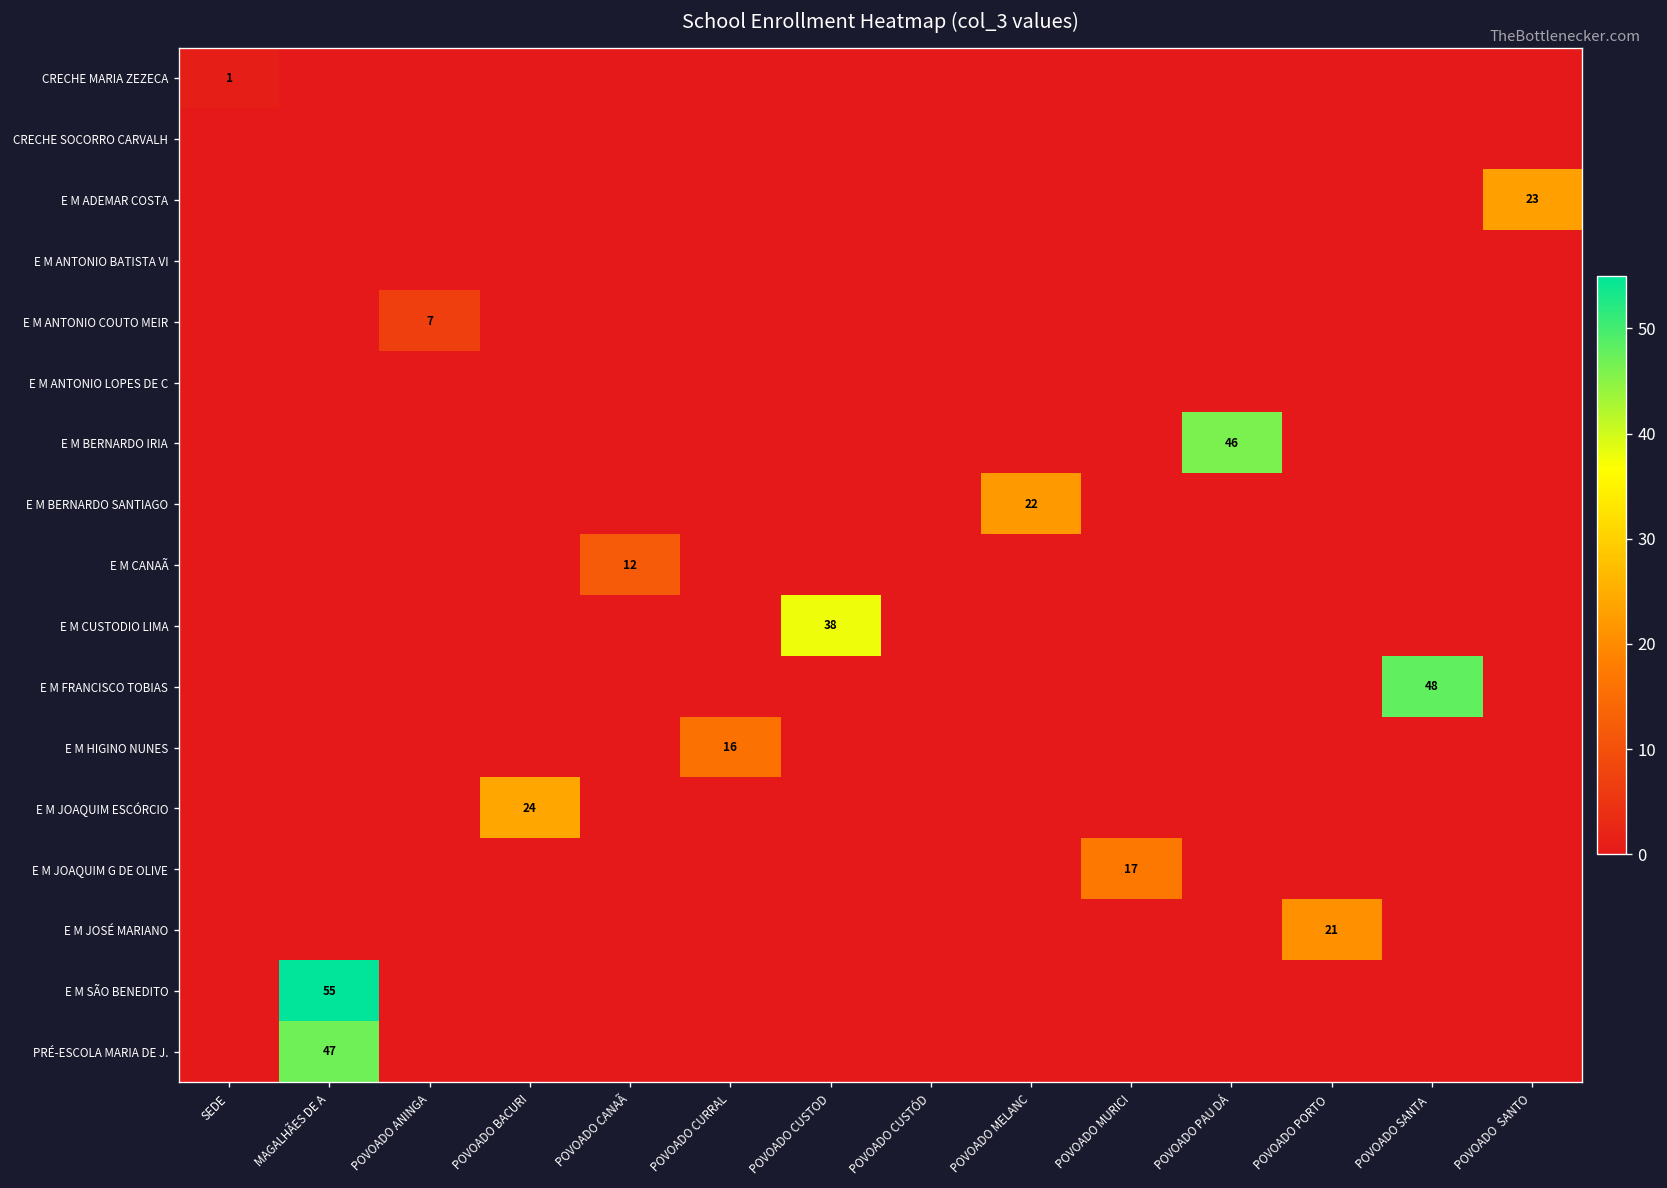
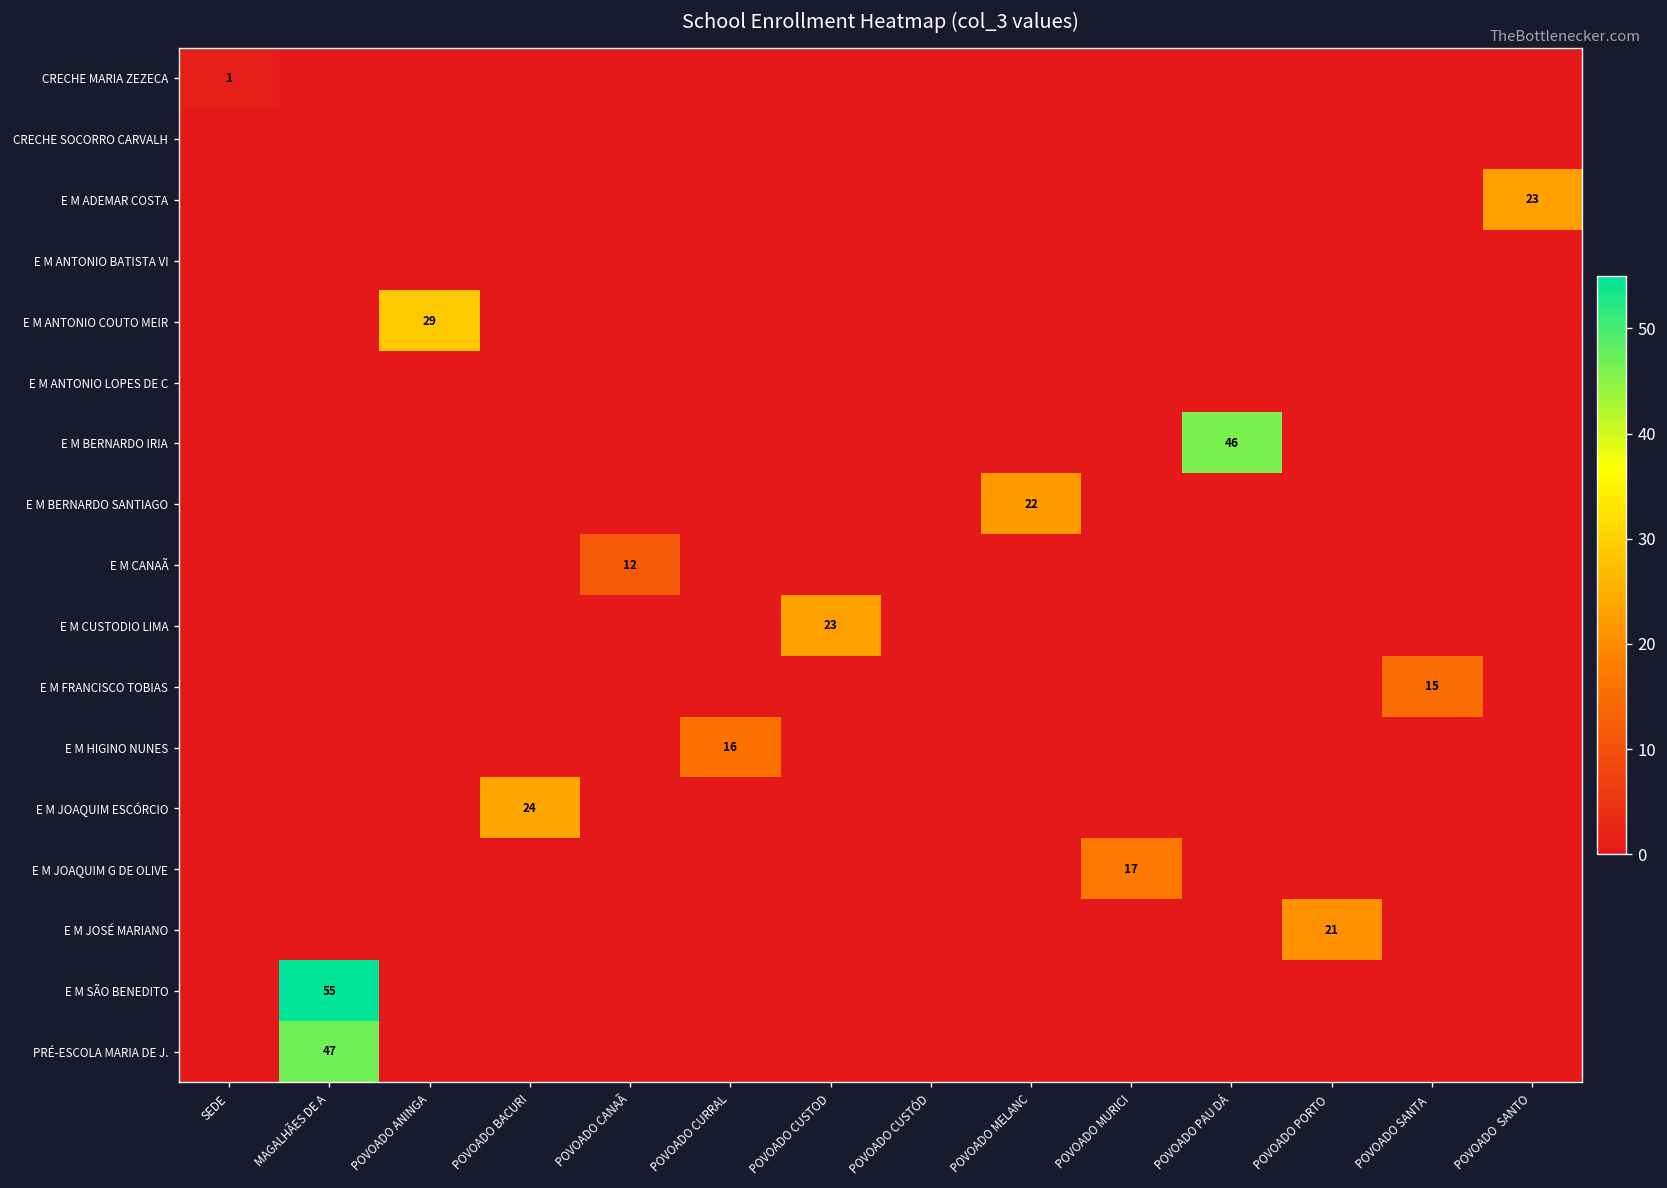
  {
    "CRECHE MARIA ZEZECA": {
      "SEDE": 1
    },
    "E M ADEMAR COSTA": {
      "POVOADO SANTO": 23
    },
    "E M ANTONIO COUTO MEIR": {
-     "POVOADO ANINGA": 7
+     "POVOADO ANINGA": 29
    },
    "E M BERNARDO IRIA": {
      "POVOADO PAU DÁ": 46
    },
    "E M BERNARDO SANTIAGO": {
      "POVOADO MELANC": 22
    },
    "E M CANAÃ": {
      "POVOADO CANAÃ": 12
    },
    "E M CUSTODIO LIMA": {
-     "POVOADO CUSTOD": 38
+     "POVOADO CUSTOD": 23
    },
    "E M FRANCISCO TOBIAS": {
-     "POVOADO SANTA": 48
+     "POVOADO SANTA": 15
    },
    "E M HIGINO NUNES": {
      "POVOADO CURRAL": 16
    },
    "E M JOAQUIM ESCÓRCIO": {
      "POVOADO BACURI": 24
    },
    "E M JOAQUIM G DE OLIVE": {
      "POVOADO MURICI": 17
    },
    "E M JOSÉ MARIANO": {
      "POVOADO PORTO": 21
    },
    "E M SÃO BENEDITO": {
      "MAGALHÃES DE A": 55
    },
    "PRÉ-ESCOLA MARIA DE J.": {
      "MAGALHÃES DE A": 47
    }
  }
